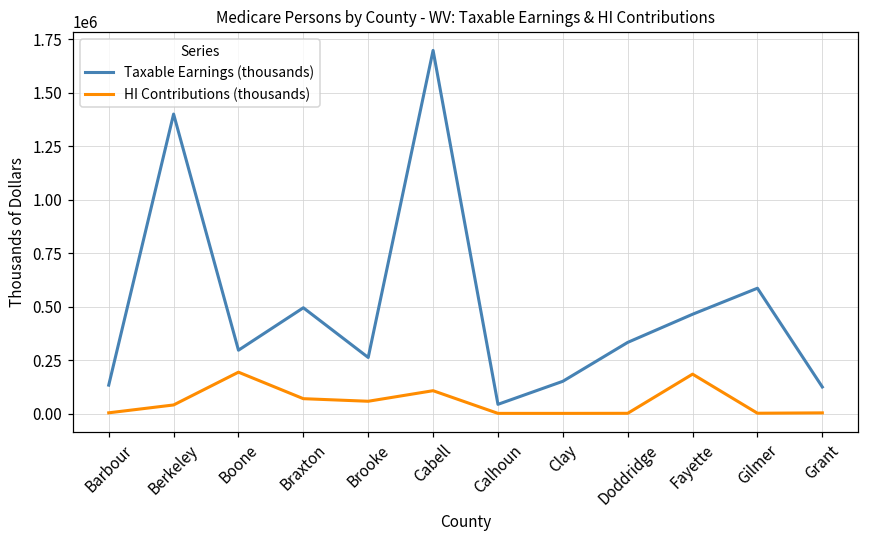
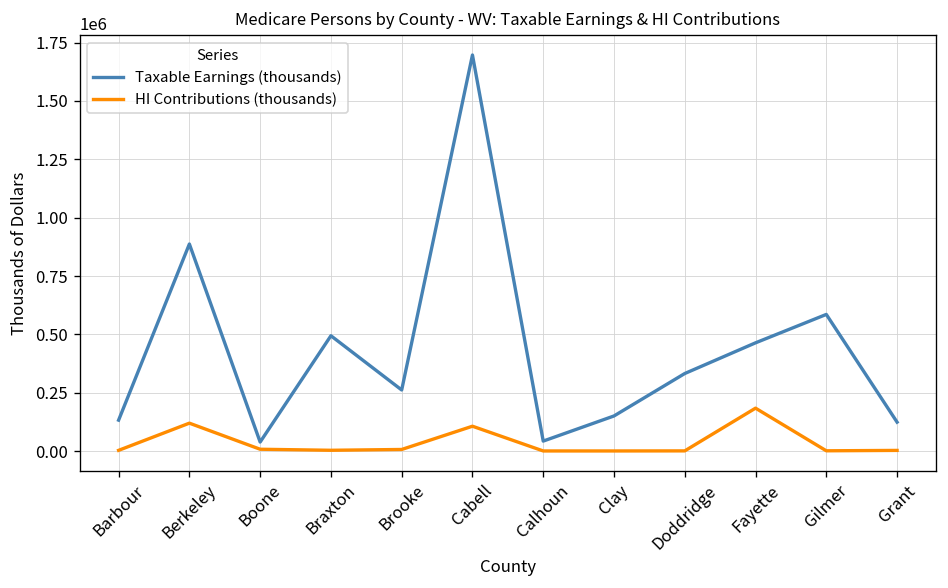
  {
    "Taxable Earnings (thousands)": {
      "Barbour": 130000,
-     "Berkeley": 1400000,
-     "Boone": 300000,
+     "Berkeley": 890000,
+     "Boone": 40000,
      "Braxton": 490000,
      "Brooke": 260000,
      "Cabell": 1700000,
      "Calhoun": 40000,
      "Clay": 150000,
      "Doddridge": 330000,
      "Fayette": 460000,
      "Gilmer": 590000,
      "Grant": 120000
    },
    "HI Contributions (thousands)": {
      "Barbour": 0,
-     "Berkeley": 40000,
-     "Boone": 190000,
-     "Braxton": 70000,
-     "Brooke": 60000,
+     "Berkeley": 120000,
+     "Boone": 10000,
+     "Braxton": 0,
+     "Brooke": 10000,
      "Cabell": 110000,
      "Calhoun": 0,
      "Clay": 0,
      "Doddridge": 0,
      "Fayette": 180000,
      "Gilmer": 0,
      "Grant": 0
    }
  }
